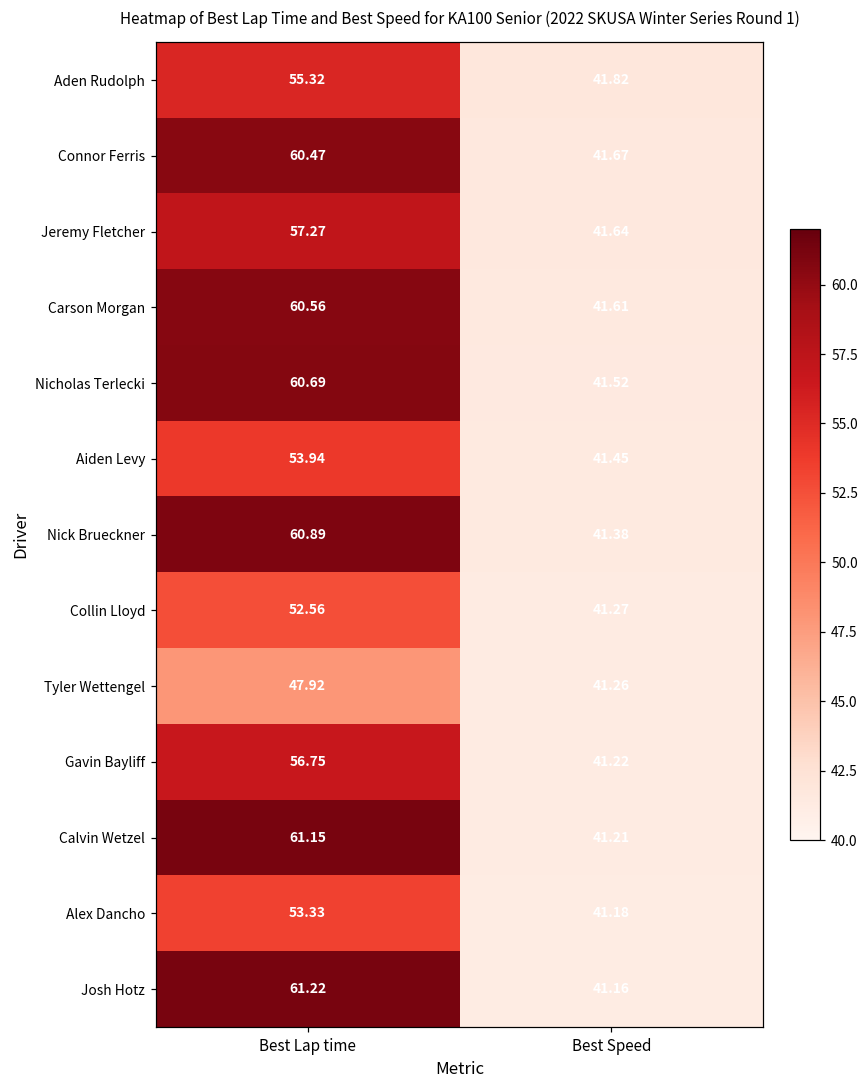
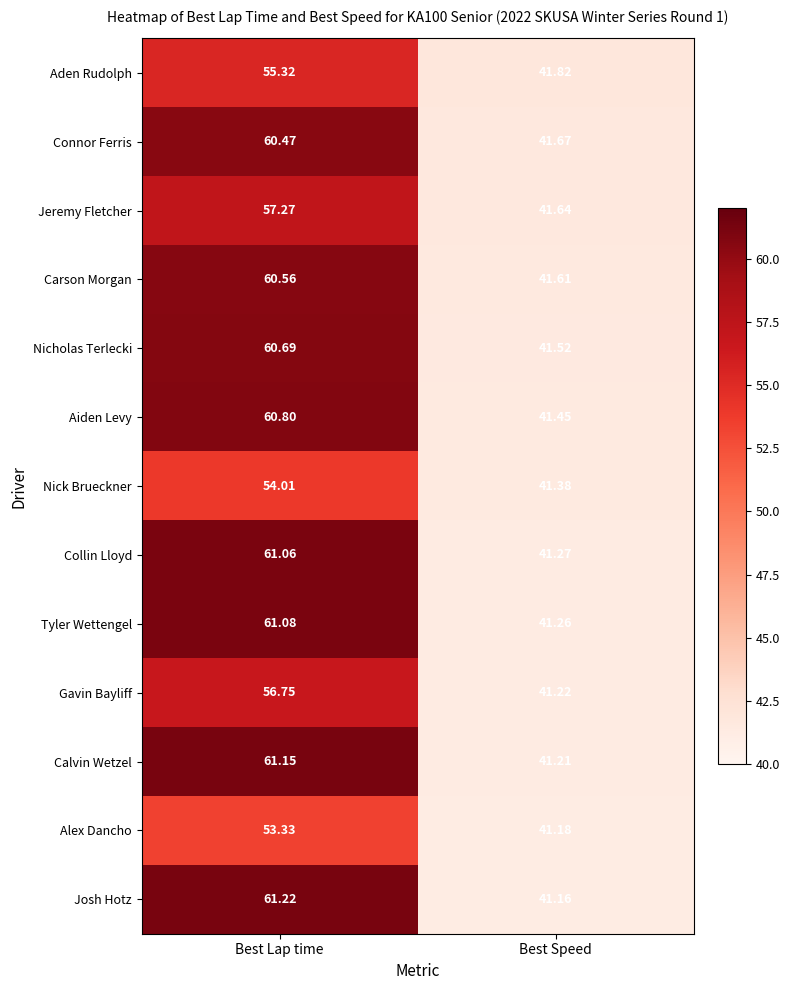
  {
    "Aden Rudolph": {
      "Best Lap time": 55.32
    },
    "Connor Ferris": {
      "Best Lap time": 60.47
    },
    "Jeremy Fletcher": {
      "Best Lap time": 57.27
    },
    "Carson Morgan": {
      "Best Lap time": 60.56
    },
    "Nicholas Terlecki": {
      "Best Lap time": 60.69
    },
    "Aiden Levy": {
-     "Best Lap time": 53.94
+     "Best Lap time": 60.80
    },
    "Nick Brueckner": {
-     "Best Lap time": 60.89
+     "Best Lap time": 54.01
    },
    "Collin Lloyd": {
-     "Best Lap time": 52.56
+     "Best Lap time": 61.06
    },
    "Tyler Wettengel": {
-     "Best Lap time": 47.92
+     "Best Lap time": 61.08
    },
    "Gavin Bayliff": {
      "Best Lap time": 56.75
    },
    "Calvin Wetzel": {
      "Best Lap time": 61.15
    },
    "Alex Dancho": {
      "Best Lap time": 53.33
    },
    "Josh Hotz": {
      "Best Lap time": 61.22
    }
  }
